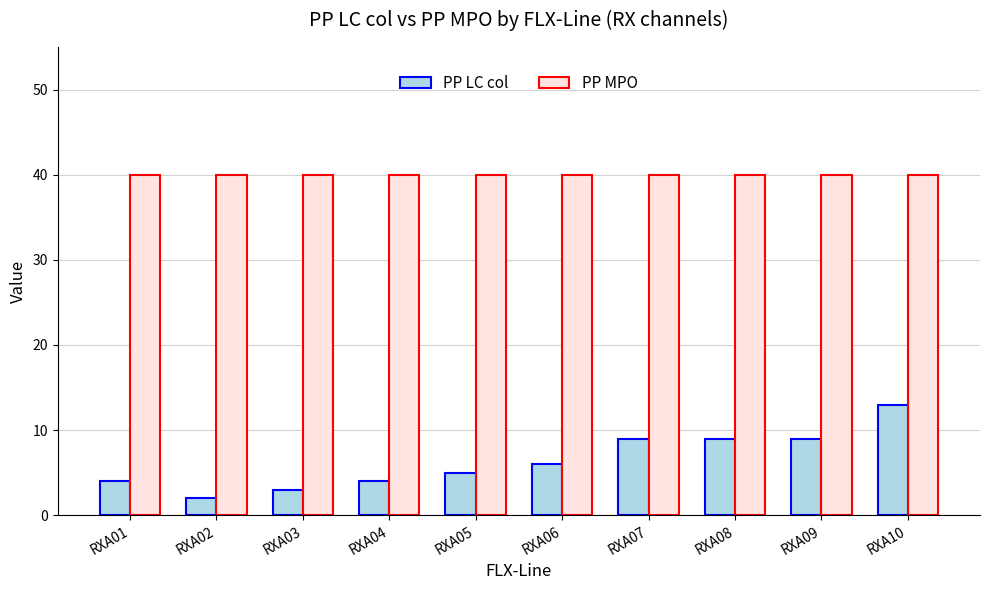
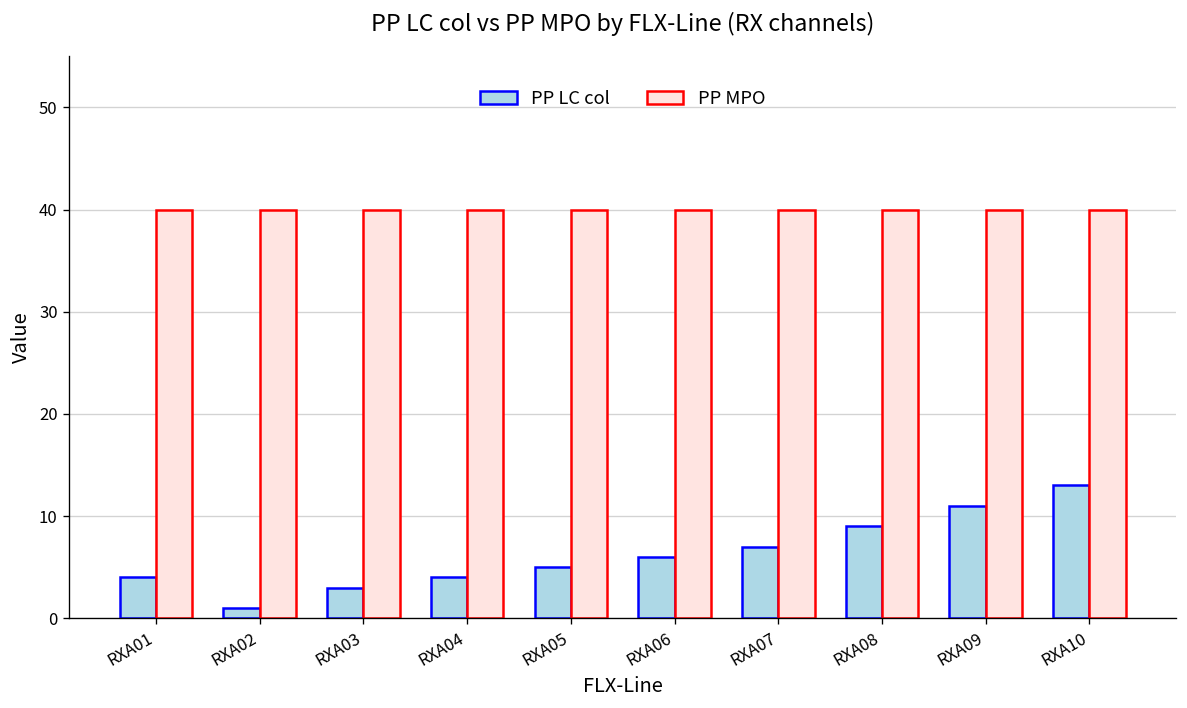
  {
    "PP LC col": {
      "RXA01": 4,
-     "RXA02": 2,
+     "RXA02": 1,
      "RXA03": 3,
      "RXA04": 4,
      "RXA05": 5,
      "RXA06": 6,
-     "RXA07": 9,
+     "RXA07": 7,
      "RXA08": 9,
-     "RXA09": 9,
+     "RXA09": 11,
      "RXA10": 13
    },
    "PP MPO": {
      "RXA01": 40,
      "RXA02": 40,
      "RXA03": 40,
      "RXA04": 40,
      "RXA05": 40,
      "RXA06": 40,
      "RXA07": 40,
      "RXA08": 40,
      "RXA09": 40,
      "RXA10": 40
    }
  }
